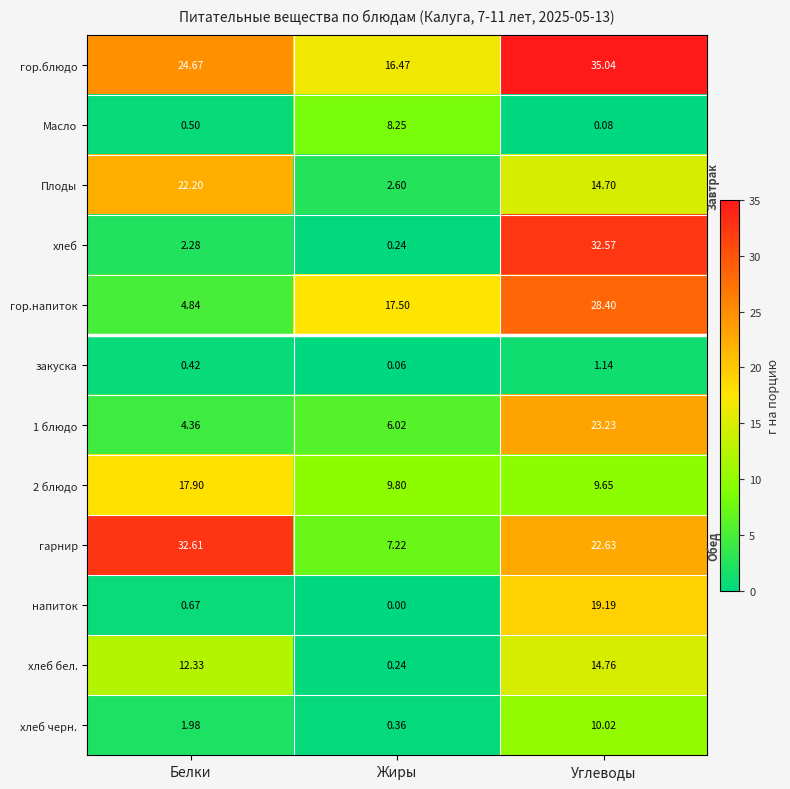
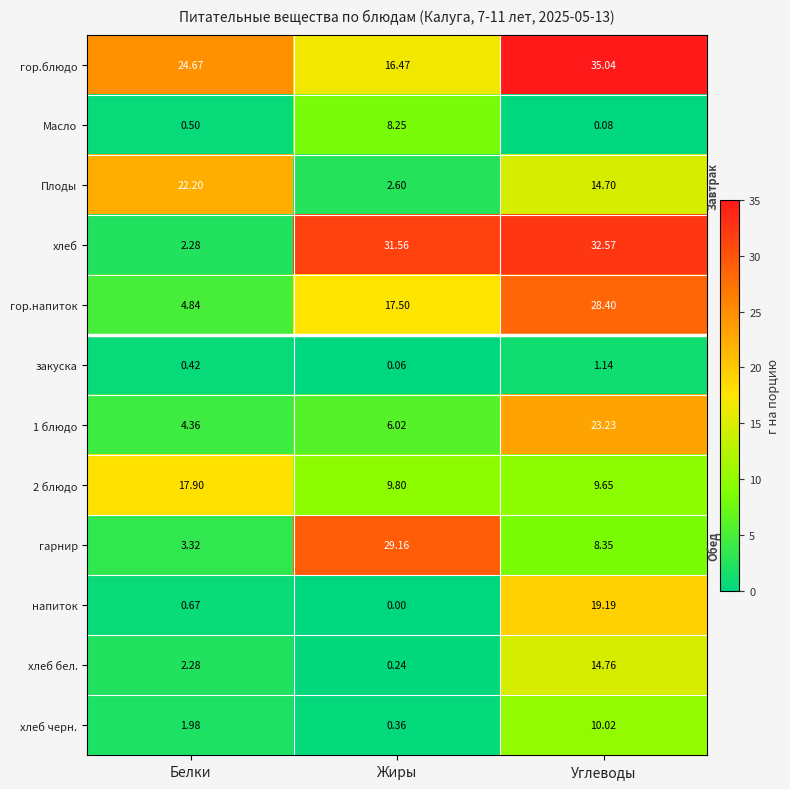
  {
    "гор.блюдо": {
      "Белки": 24.67,
      "Жиры": 16.47,
      "Углеводы": 35.04
    },
    "Масло": {
      "Белки": 0.50,
      "Жиры": 8.25,
      "Углеводы": 0.08
    },
    "Плоды": {
      "Белки": 22.20,
      "Жиры": 2.60,
      "Углеводы": 14.70
    },
    "хлеб": {
      "Белки": 2.28,
-     "Жиры": 0.24,
+     "Жиры": 31.56,
      "Углеводы": 32.57
    },
    "гор.напиток": {
      "Белки": 4.84,
      "Жиры": 17.50,
      "Углеводы": 28.40
    },
    "закуска": {
      "Белки": 0.42,
      "Жиры": 0.06,
      "Углеводы": 1.14
    },
    "1 блюдо": {
      "Белки": 4.36,
      "Жиры": 6.02,
      "Углеводы": 23.23
    },
    "2 блюдо": {
      "Белки": 17.90,
      "Жиры": 9.80,
      "Углеводы": 9.65
    },
    "гарнир": {
-     "Белки": 32.61,
-     "Жиры": 7.22,
-     "Углеводы": 22.63
+     "Белки": 3.32,
+     "Жиры": 29.16,
+     "Углеводы": 8.35
    },
    "напиток": {
      "Белки": 0.67,
      "Жиры": 0.00,
      "Углеводы": 19.19
    },
    "хлеб бел.": {
-     "Белки": 12.33,
+     "Белки": 2.28,
      "Жиры": 0.24,
      "Углеводы": 14.76
    },
    "хлеб черн.": {
      "Белки": 1.98,
      "Жиры": 0.36,
      "Углеводы": 10.02
    }
  }
